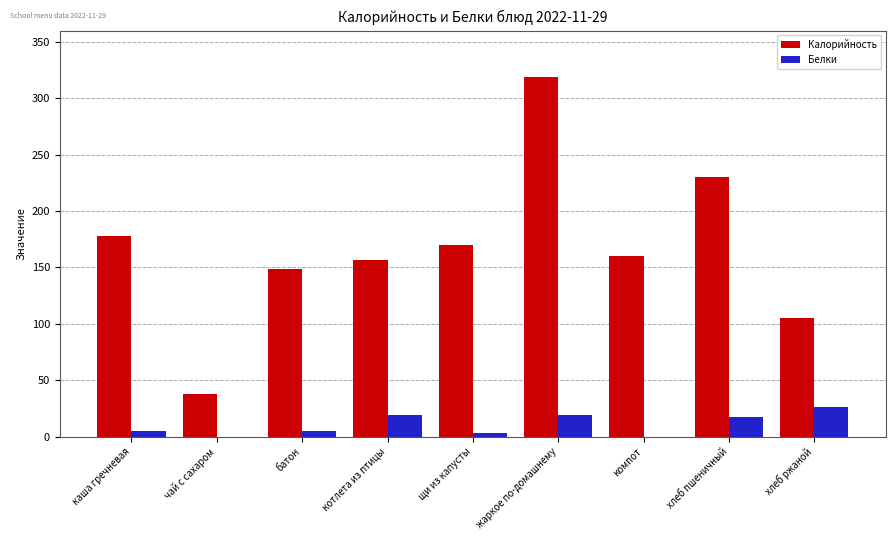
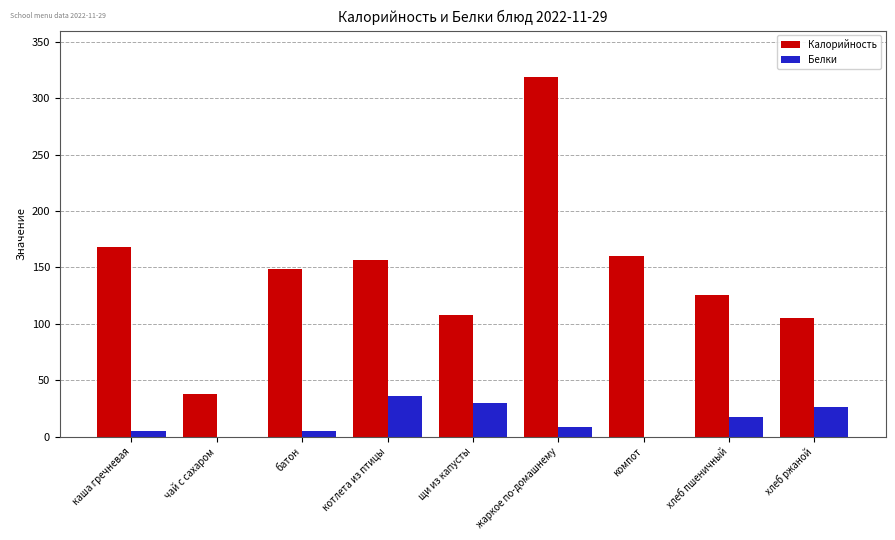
  {
    "Калорийность": {
-     "каша гречневая": 178,
+     "каша гречневая": 168,
      "чай с сахаром": 38,
      "батон": 149,
      "котлета из птицы": 157,
-     "щи из капусты": 170,
+     "щи из капусты": 108,
      "жаркое по-домашнему": 319,
      "компот": 160,
-     "хлеб пшеничный": 230,
+     "хлеб пшеничный": 126,
      "хлеб ржаной": 105
    },
    "Белки": {
      "каша гречневая": 5,
      "чай с сахаром": 0,
      "батон": 5,
-     "котлета из птицы": 19,
-     "щи из капусты": 3,
-     "жаркое по-домашнему": 19,
+     "котлета из птицы": 36,
+     "щи из капусты": 30,
+     "жаркое по-домашнему": 9,
      "компот": 0,
      "хлеб пшеничный": 17,
      "хлеб ржаной": 26
    }
  }
